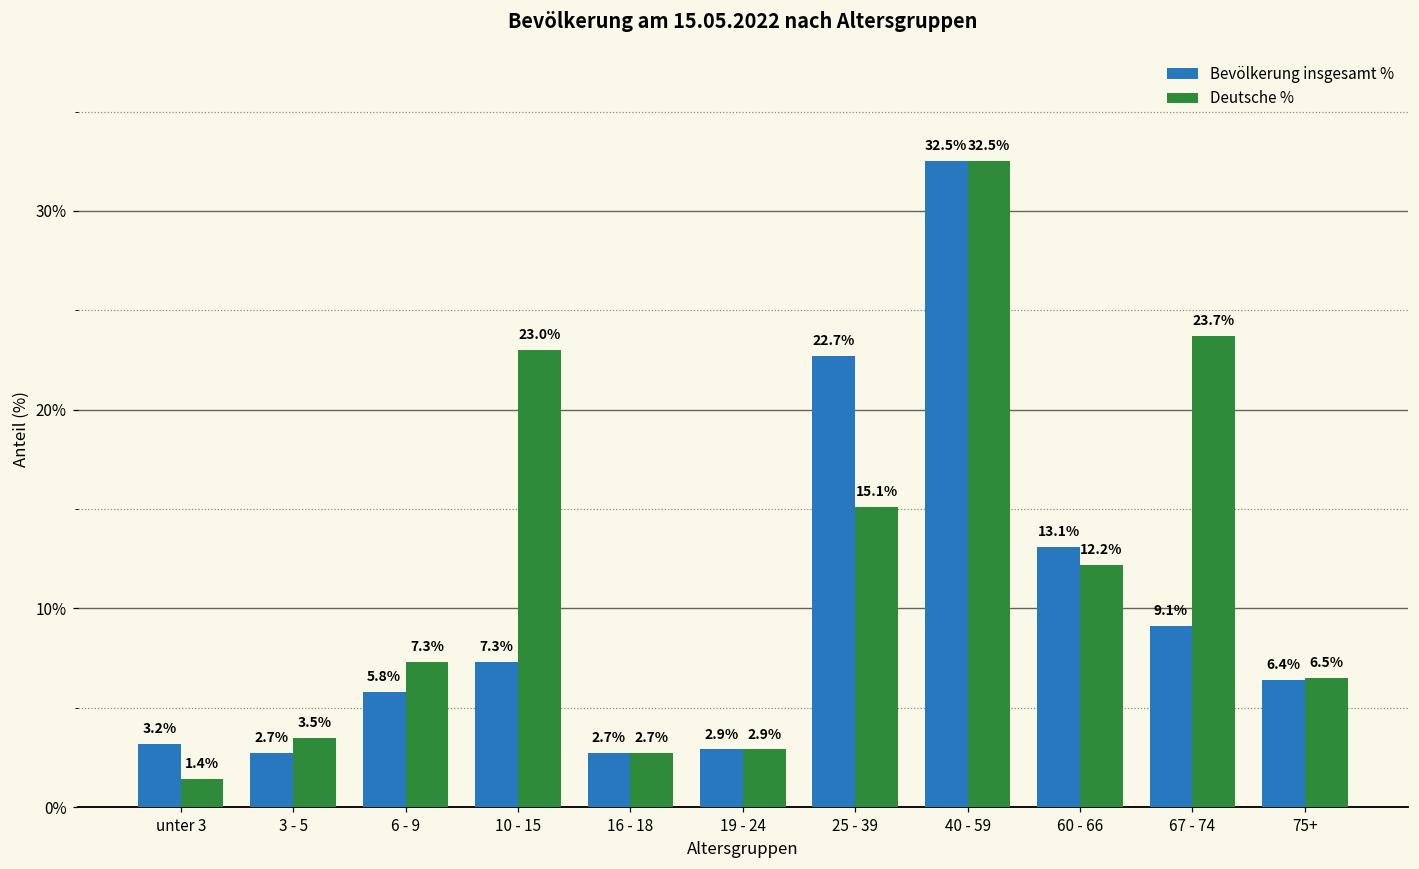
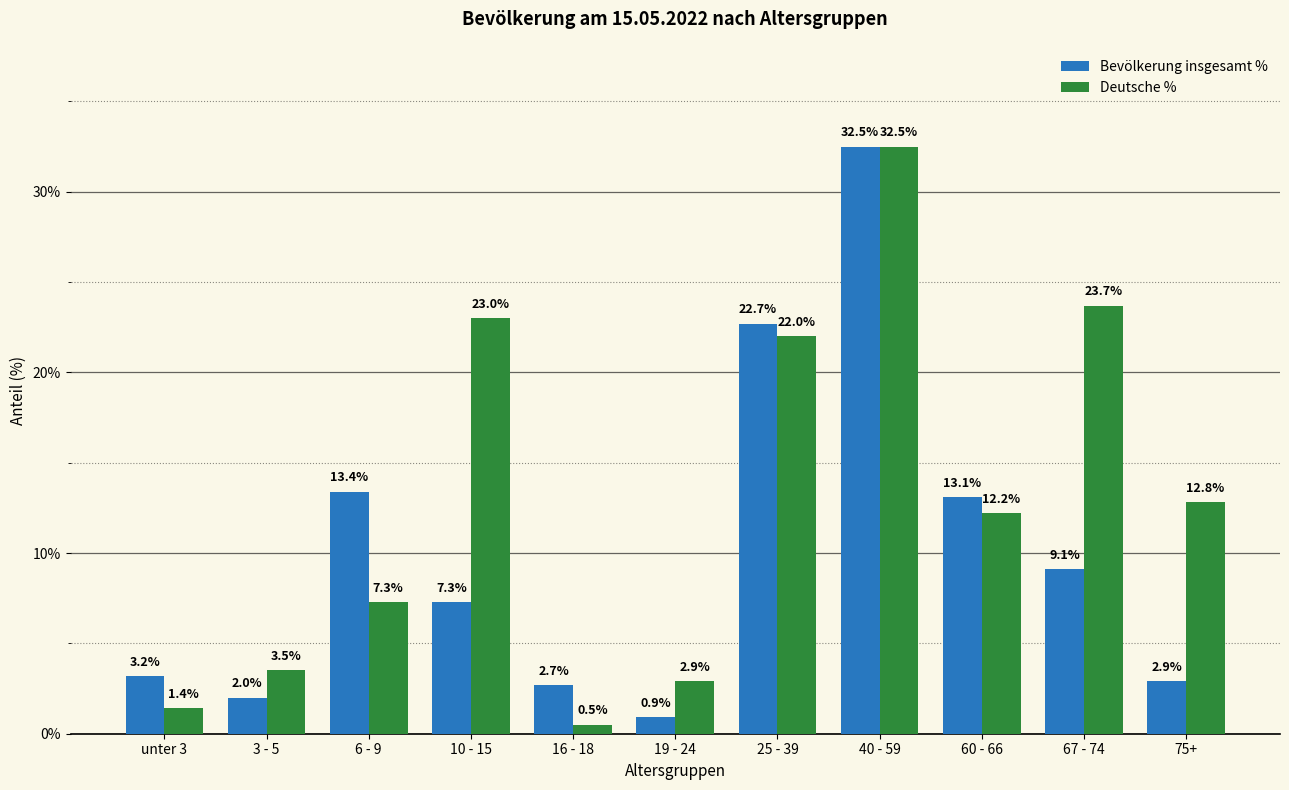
  {
    "Bevölkerung insgesamt %": {
      "unter 3": "3.2%",
-     "3 - 5": "2.7%",
-     "6 - 9": "5.8%",
+     "3 - 5": "2.0%",
+     "6 - 9": "13.4%",
      "10 - 15": "7.3%",
      "16 - 18": "2.7%",
-     "19 - 24": "2.9%",
+     "19 - 24": "0.9%",
      "25 - 39": "22.7%",
      "40 - 59": "32.5%",
      "60 - 66": "13.1%",
      "67 - 74": "9.1%",
-     "75+": "6.4%"
+     "75+": "2.9%"
    },
    "Deutsche %": {
      "unter 3": "1.4%",
      "3 - 5": "3.5%",
      "6 - 9": "7.3%",
      "10 - 15": "23.0%",
-     "16 - 18": "2.7%",
+     "16 - 18": "0.5%",
      "19 - 24": "2.9%",
-     "25 - 39": "15.1%",
+     "25 - 39": "22.0%",
      "40 - 59": "32.5%",
      "60 - 66": "12.2%",
      "67 - 74": "23.7%",
-     "75+": "6.5%"
+     "75+": "12.8%"
    }
  }
